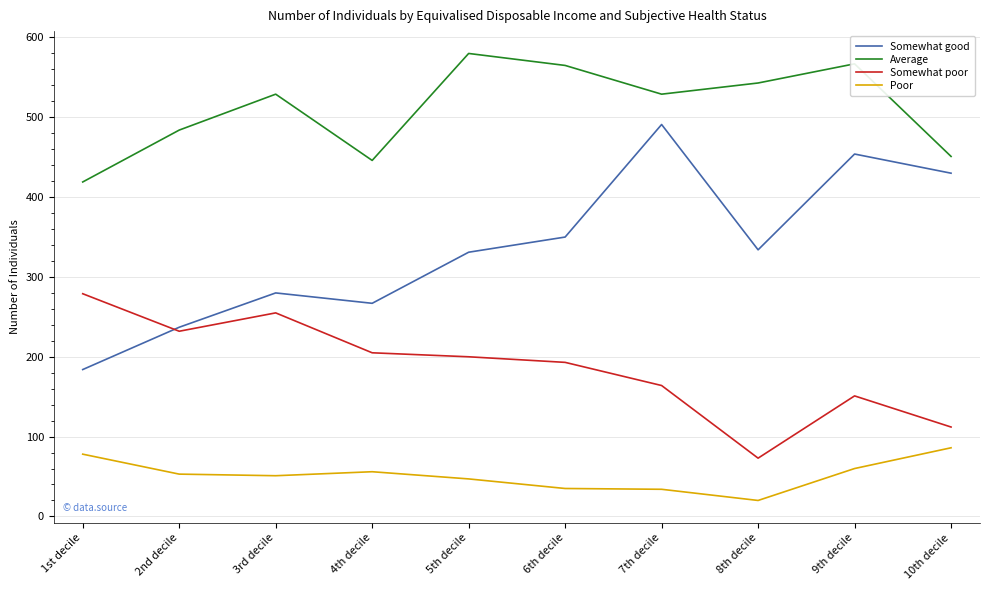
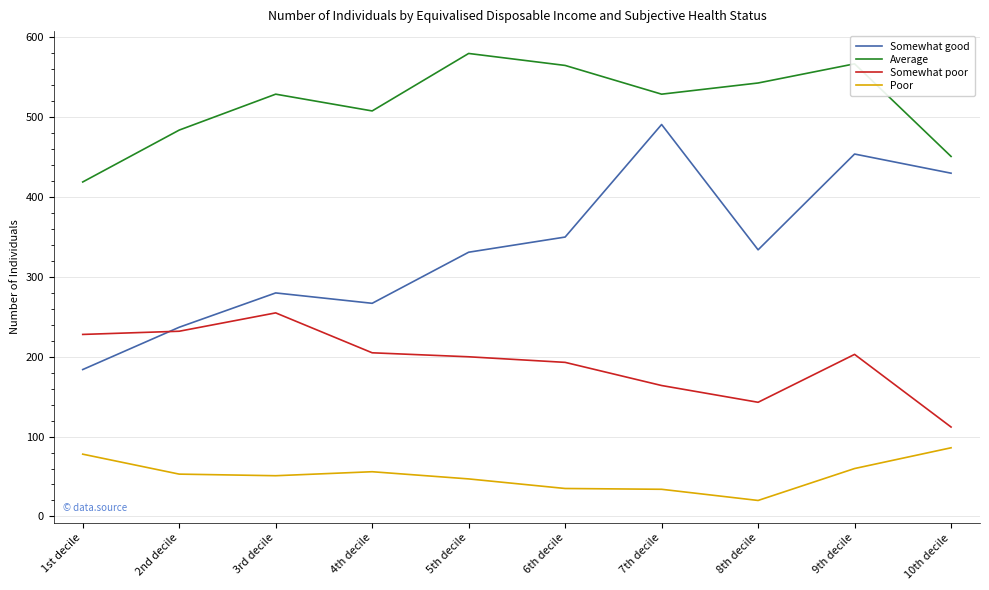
  {
    "Somewhat good": {
      "1st decile": 180,
      "2nd decile": 240,
      "3rd decile": 280,
      "4th decile": 270,
      "5th decile": 330,
      "6th decile": 350,
      "7th decile": 490,
      "8th decile": 330,
      "9th decile": 450,
      "10th decile": 430
    },
    "Average": {
      "1st decile": 420,
      "2nd decile": 480,
      "3rd decile": 530,
-     "4th decile": 450,
+     "4th decile": 510,
      "5th decile": 580,
      "6th decile": 570,
      "7th decile": 530,
      "8th decile": 540,
      "10th decile": 450
    },
    "Somewhat poor": {
-     "1st decile": 280,
+     "1st decile": 230,
      "2nd decile": 230,
      "3rd decile": 260,
      "4th decile": 210,
      "5th decile": 200,
      "6th decile": 190,
      "7th decile": 160,
-     "8th decile": 70,
-     "9th decile": 150,
+     "8th decile": 140,
+     "9th decile": 200,
      "10th decile": 110
    },
    "Poor": {
      "1st decile": 80,
      "2nd decile": 50,
      "3rd decile": 50,
      "4th decile": 60,
      "5th decile": 50,
      "6th decile": 40,
      "7th decile": 30,
      "8th decile": 20,
      "9th decile": 60,
      "10th decile": 90
    }
  }
